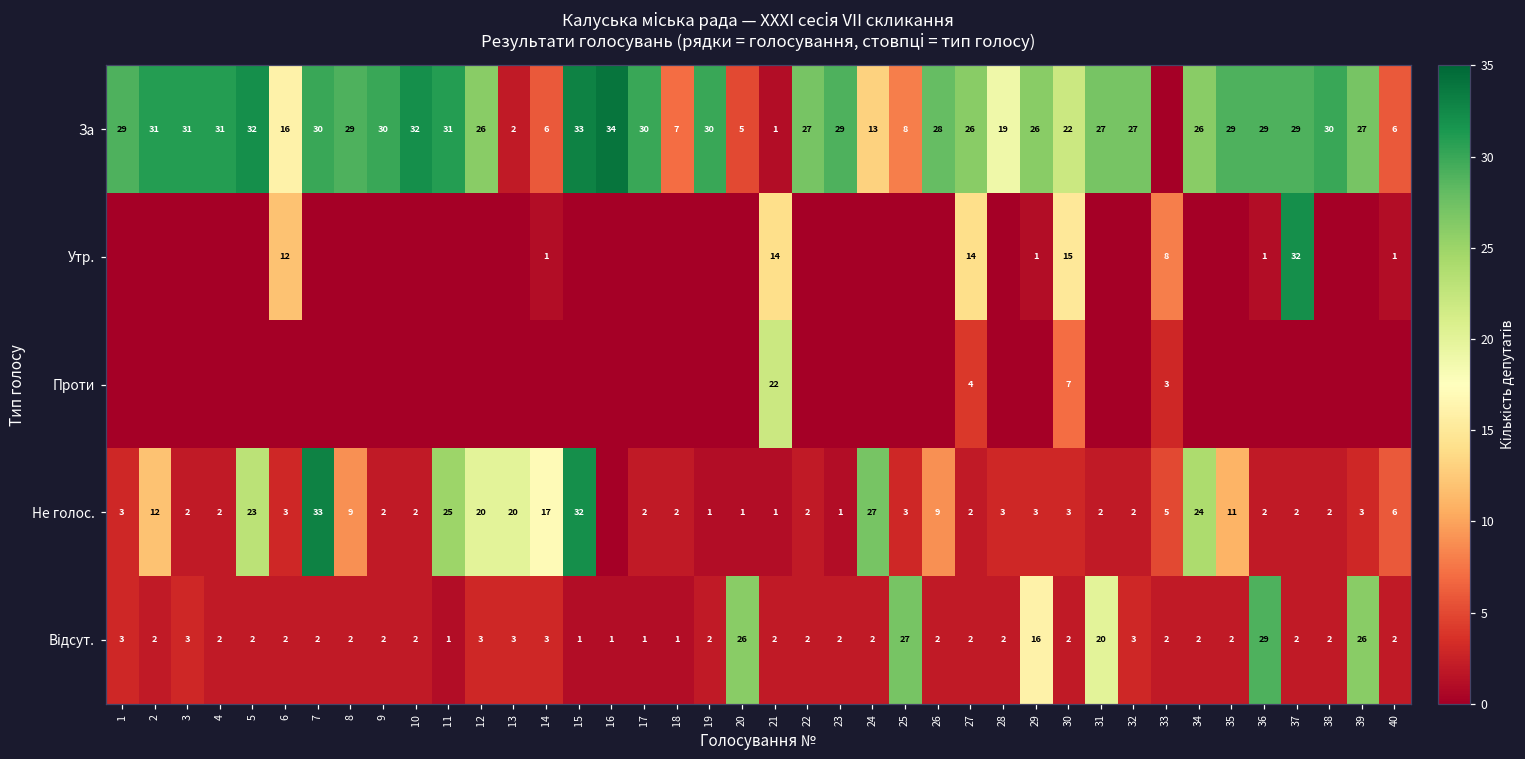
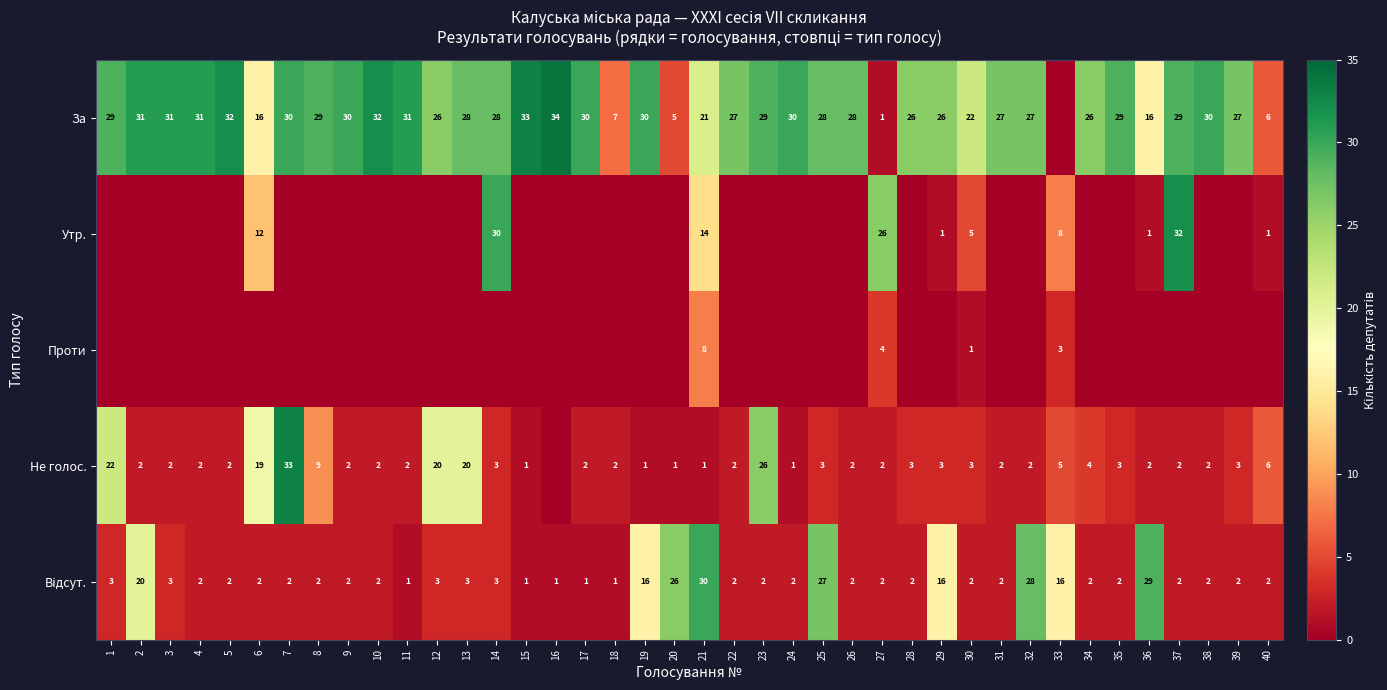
  {
    "За": {
      "1": 29,
      "2": 31,
      "3": 31,
      "4": 31,
      "5": 32,
      "6": 16,
      "7": 30,
      "8": 29,
      "9": 30,
      "10": 32,
      "11": 31,
      "12": 26,
-     "13": 2,
-     "14": 6,
+     "13": 28,
+     "14": 28,
      "15": 33,
      "16": 34,
      "17": 30,
      "18": 7,
      "19": 30,
      "20": 5,
-     "21": 1,
+     "21": 21,
      "22": 27,
      "23": 29,
-     "24": 13,
-     "25": 8,
+     "24": 30,
+     "25": 28,
      "26": 28,
-     "27": 26,
-     "28": 19,
+     "27": 1,
+     "28": 26,
      "29": 26,
      "30": 22,
      "31": 27,
      "32": 27,
      "34": 26,
      "35": 29,
-     "36": 29,
+     "36": 16,
      "37": 29,
      "38": 30,
      "39": 27,
      "40": 6
    },
    "Утр.": {
      "6": 12,
-     "14": 1,
+     "14": 30,
      "21": 14,
-     "27": 14,
+     "27": 26,
      "29": 1,
-     "30": 15,
+     "30": 5,
      "33": 8,
      "36": 1,
      "37": 32,
      "40": 1
    },
    "Проти": {
-     "21": 22,
+     "21": 8,
      "27": 4,
-     "30": 7,
+     "30": 1,
      "33": 3
    },
    "Не голос.": {
-     "1": 3,
-     "2": 12,
+     "1": 22,
+     "2": 2,
      "3": 2,
      "4": 2,
-     "5": 23,
-     "6": 3,
+     "5": 2,
+     "6": 19,
      "7": 33,
      "8": 9,
      "9": 2,
      "10": 2,
-     "11": 25,
+     "11": 2,
      "12": 20,
      "13": 20,
-     "14": 17,
-     "15": 32,
+     "14": 3,
+     "15": 1,
      "17": 2,
      "18": 2,
      "19": 1,
      "20": 1,
      "21": 1,
      "22": 2,
-     "23": 1,
-     "24": 27,
+     "23": 26,
+     "24": 1,
      "25": 3,
-     "26": 9,
+     "26": 2,
      "27": 2,
      "28": 3,
      "29": 3,
      "30": 3,
      "31": 2,
      "32": 2,
      "33": 5,
-     "34": 24,
-     "35": 11,
+     "34": 4,
+     "35": 3,
      "36": 2,
      "37": 2,
      "38": 2,
      "39": 3,
      "40": 6
    },
    "Відсут.": {
      "1": 3,
-     "2": 2,
+     "2": 20,
      "3": 3,
      "4": 2,
      "5": 2,
      "6": 2,
      "7": 2,
      "8": 2,
      "9": 2,
      "10": 2,
      "11": 1,
      "12": 3,
      "13": 3,
      "14": 3,
      "15": 1,
      "16": 1,
      "17": 1,
      "18": 1,
-     "19": 2,
+     "19": 16,
      "20": 26,
-     "21": 2,
+     "21": 30,
      "22": 2,
      "23": 2,
      "24": 2,
      "25": 27,
      "26": 2,
      "27": 2,
      "28": 2,
      "29": 16,
      "30": 2,
-     "31": 20,
-     "32": 3,
-     "33": 2,
+     "31": 2,
+     "32": 28,
+     "33": 16,
      "34": 2,
      "35": 2,
      "36": 29,
      "37": 2,
      "38": 2,
-     "39": 26,
+     "39": 2,
      "40": 2
    }
  }
